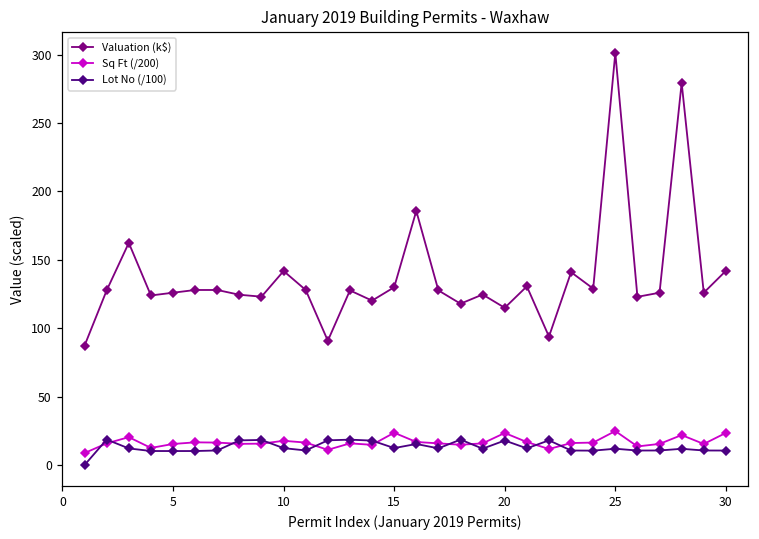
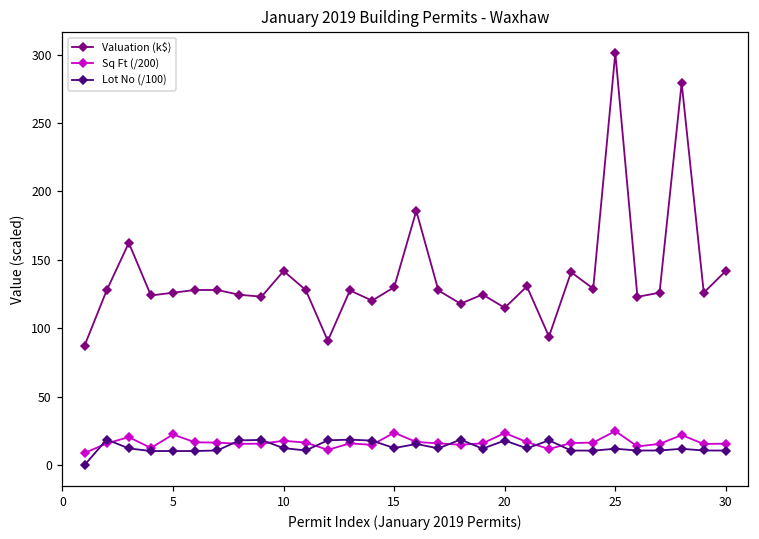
  {
    "Sq Ft (/200)": {
-     "5": 15,
+     "5": 22,
      "10": 18,
      "15": 24,
      "20": 23,
      "25": 25,
-     "30": 24
+     "30": 16
    }
  }
